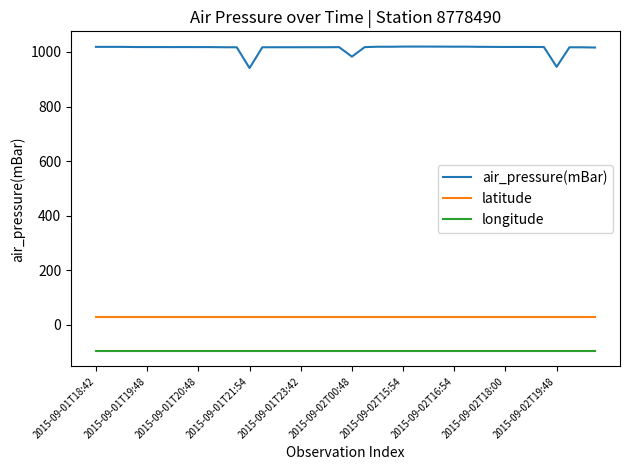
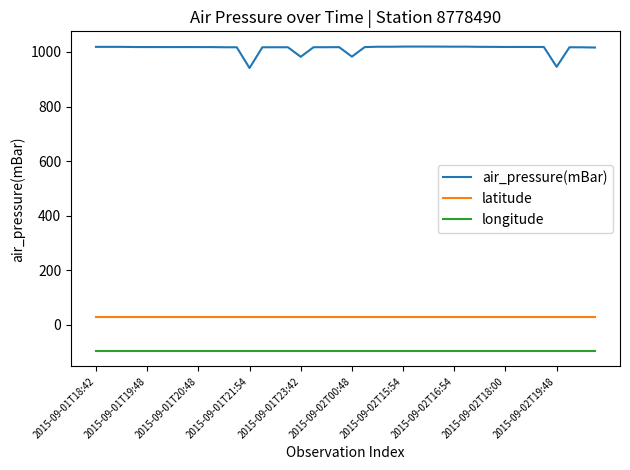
  {
    "air_pressure(mBar)": {
      "2015-09-01T18:42": 1020,
      "2015-09-01T19:48": 1020,
      "2015-09-01T20:48": 1020,
      "2015-09-01T21:54": 940,
-     "2015-09-01T23:42": 1020,
+     "2015-09-01T23:42": 980,
      "2015-09-02T00:48": 980,
      "2015-09-02T15:54": 1020,
      "2015-09-02T16:54": 1020,
      "2015-09-02T18:00": 1020,
      "2015-09-02T19:48": 950
    },
    "latitude": {
      "2015-09-01T18:42": 30,
      "2015-09-01T19:48": 30,
      "2015-09-01T20:48": 30,
      "2015-09-01T21:54": 30,
      "2015-09-01T23:42": 30,
      "2015-09-02T00:48": 30,
      "2015-09-02T15:54": 30,
      "2015-09-02T16:54": 30,
      "2015-09-02T18:00": 30,
      "2015-09-02T19:48": 30
    },
    "longitude": {
      "2015-09-01T18:42": -100,
      "2015-09-01T19:48": -100,
      "2015-09-01T20:48": -100,
      "2015-09-01T21:54": -100,
      "2015-09-01T23:42": -100,
      "2015-09-02T00:48": -100,
      "2015-09-02T15:54": -100,
      "2015-09-02T16:54": -100,
      "2015-09-02T18:00": -100,
      "2015-09-02T19:48": -100
    }
  }
